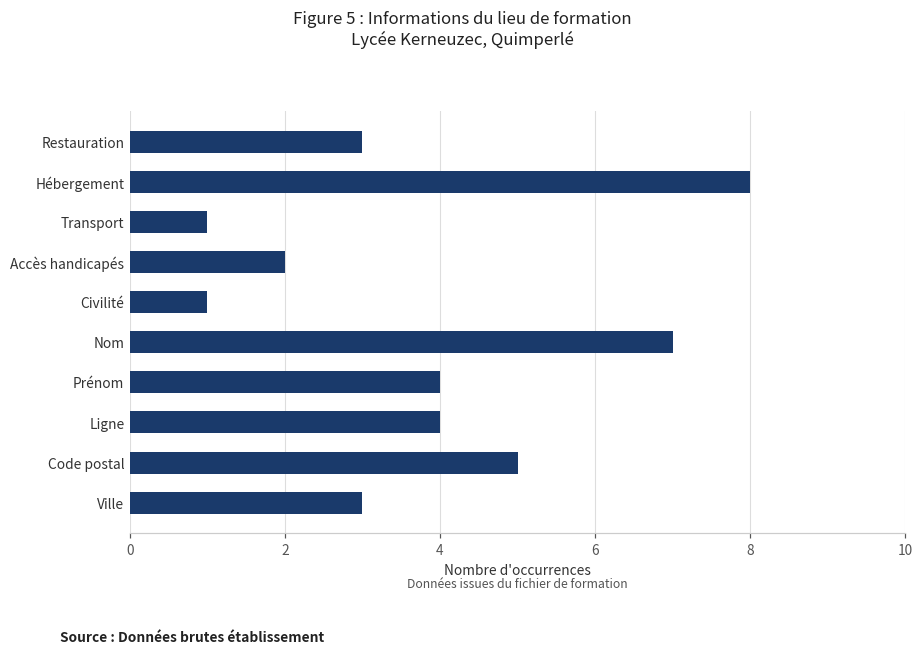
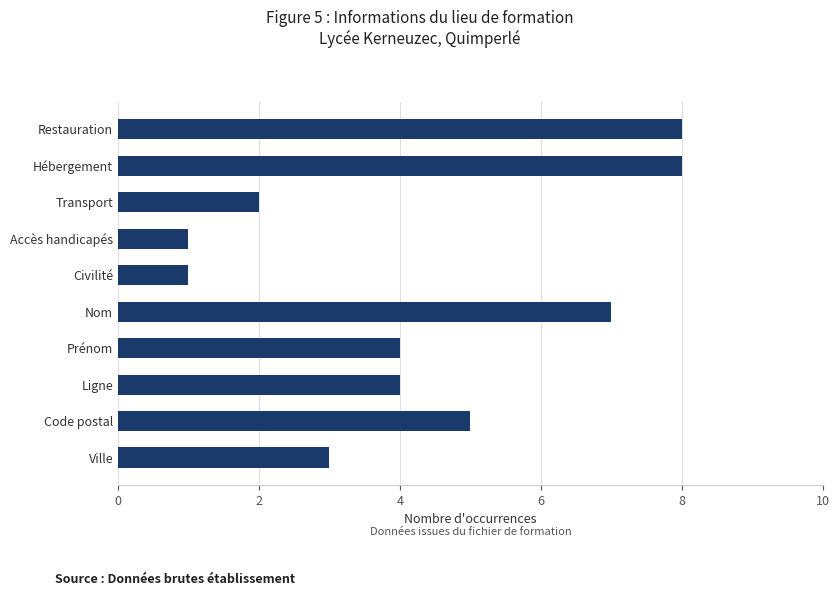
  {
-   "Restauration": 3,
+   "Restauration": 8,
    "Hébergement": 8,
-   "Transport": 1,
-   "Accès handicapés": 2,
+   "Transport": 2,
+   "Accès handicapés": 1,
    "Civilité": 1,
    "Nom": 7,
    "Prénom": 4,
    "Ligne": 4,
    "Code postal": 5,
    "Ville": 3
  }
